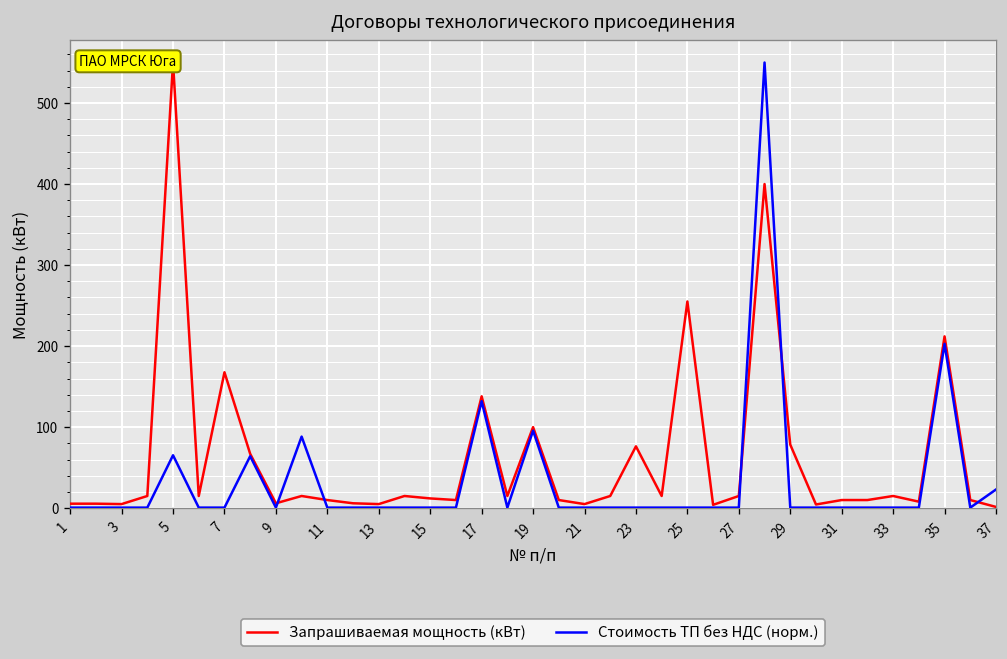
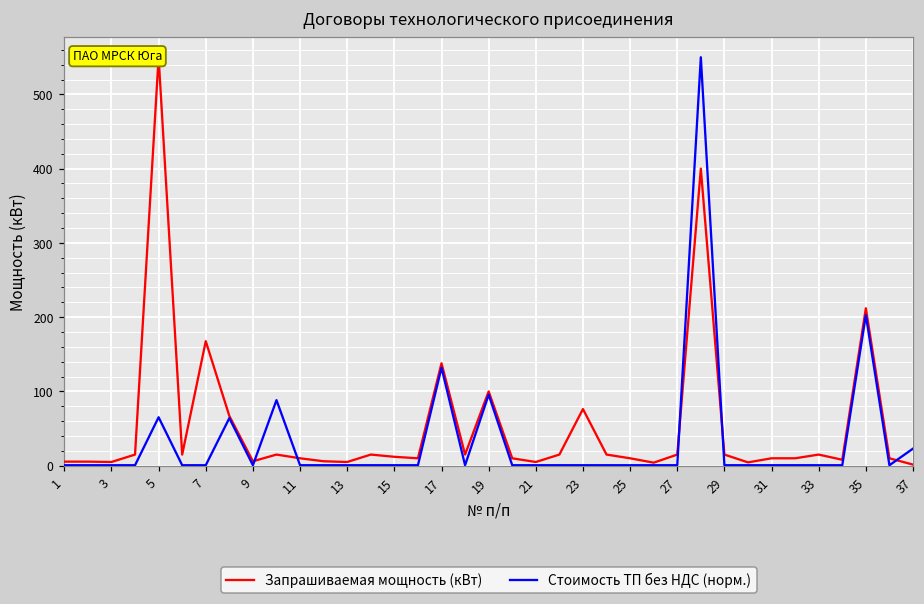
  {
    "Запрашиваемая мощность (кВт)": {
      "1": 10,
      "3": 10,
      "7": 170,
      "9": 10,
      "11": 10,
      "13": 10,
      "15": 10,
      "17": 140,
      "19": 100,
      "21": 10,
      "23": 80,
-     "25": 260,
+     "25": 10,
      "27": 20,
-     "29": 80,
+     "29": 20,
      "31": 10,
      "33": 20,
      "35": 210,
      "37": 0
    },
    "Стоимость ТП без НДС (норм.)": {
      "1": 0,
      "3": 0,
      "5": 70,
      "7": 0,
      "9": 0,
      "11": 0,
      "13": 0,
      "15": 0,
      "17": 130,
      "19": 100,
      "21": 0,
      "23": 0,
      "25": 0,
      "27": 0,
      "29": 0,
      "31": 0,
      "33": 0,
      "35": 200,
      "37": 20
    }
  }
